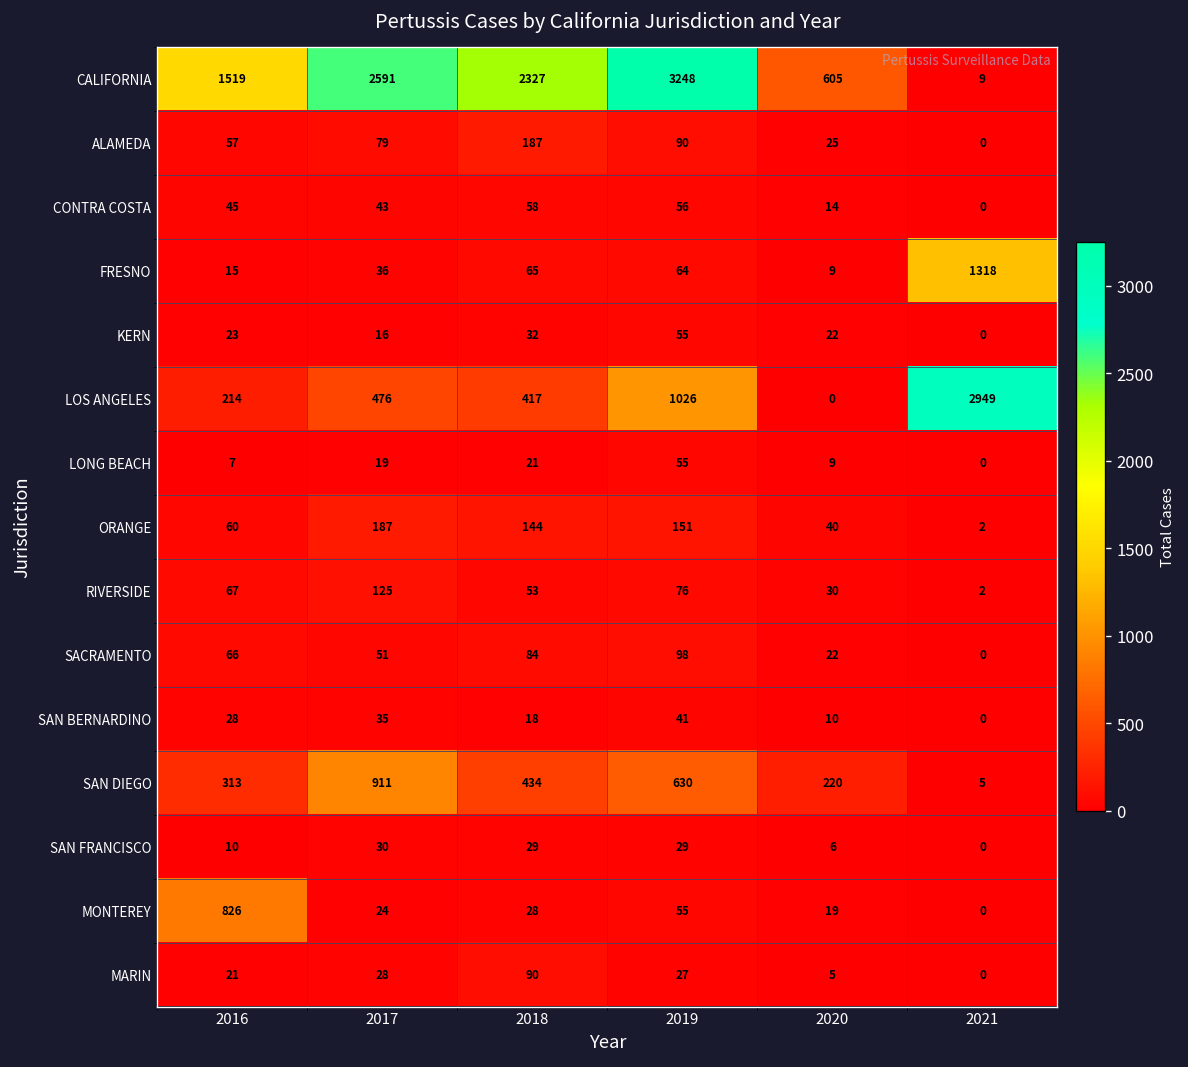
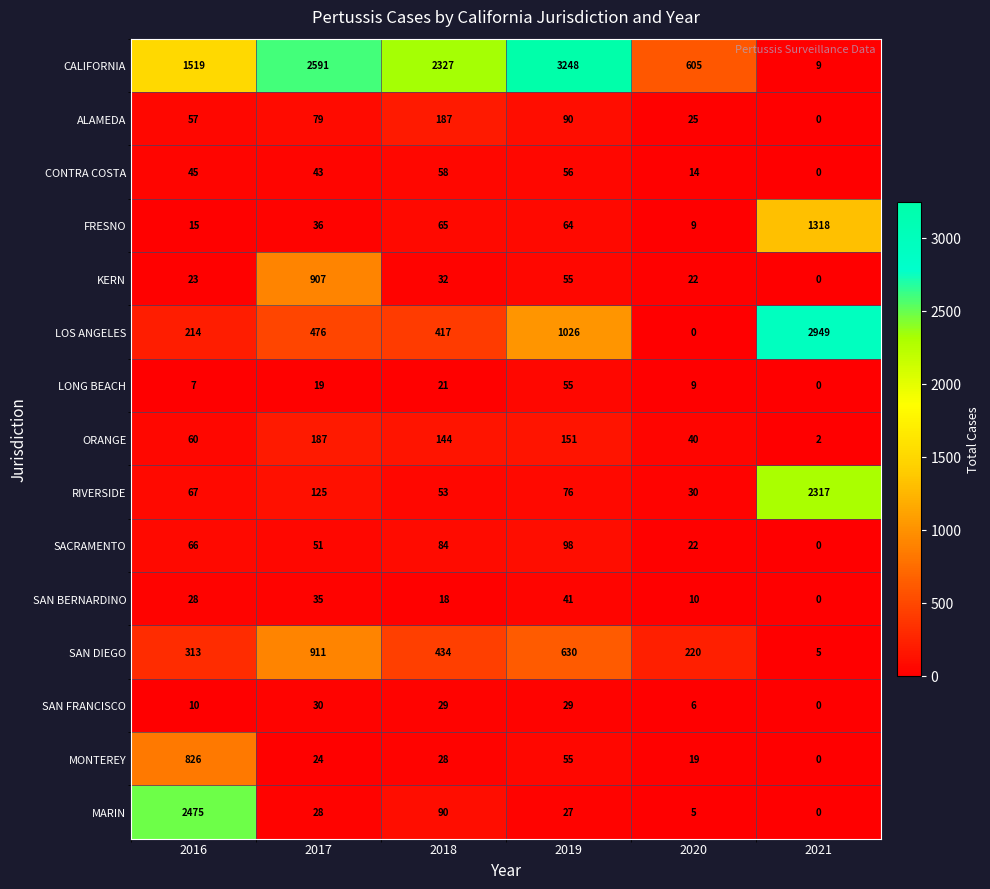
  {
    "CALIFORNIA": {
      "2016": 1519,
      "2017": 2591,
      "2018": 2327,
      "2019": 3248,
      "2020": 605
    },
    "ALAMEDA": {
      "2016": 57,
      "2017": 79,
      "2018": 187,
      "2019": 90,
      "2020": 25,
      "2021": 0
    },
    "CONTRA COSTA": {
      "2016": 45,
      "2017": 43,
      "2018": 58,
      "2019": 56,
      "2020": 14,
      "2021": 0
    },
    "FRESNO": {
      "2016": 15,
      "2017": 36,
      "2018": 65,
      "2019": 64,
      "2020": 9,
      "2021": 1318
    },
    "KERN": {
      "2016": 23,
-     "2017": 16,
+     "2017": 907,
      "2018": 32,
      "2019": 55,
      "2020": 22,
      "2021": 0
    },
    "LOS ANGELES": {
      "2016": 214,
      "2017": 476,
      "2018": 417,
      "2019": 1026,
      "2020": 0,
      "2021": 2949
    },
    "LONG BEACH": {
      "2016": 7,
      "2017": 19,
      "2018": 21,
      "2019": 55,
      "2020": 9,
      "2021": 0
    },
    "ORANGE": {
      "2016": 60,
      "2017": 187,
      "2018": 144,
      "2019": 151,
      "2020": 40,
      "2021": 2
    },
    "RIVERSIDE": {
      "2016": 67,
      "2017": 125,
      "2018": 53,
      "2019": 76,
      "2020": 30,
-     "2021": 2
+     "2021": 2317
    },
    "SACRAMENTO": {
      "2016": 66,
      "2017": 51,
      "2018": 84,
      "2019": 98,
      "2020": 22,
      "2021": 0
    },
    "SAN BERNARDINO": {
      "2016": 28,
      "2017": 35,
      "2018": 18,
      "2019": 41,
      "2020": 10,
      "2021": 0
    },
    "SAN DIEGO": {
      "2016": 313,
      "2017": 911,
      "2018": 434,
      "2019": 630,
      "2020": 220,
      "2021": 5
    },
    "SAN FRANCISCO": {
      "2016": 10,
      "2017": 30,
      "2018": 29,
      "2019": 29,
      "2020": 6,
      "2021": 0
    },
    "MONTEREY": {
      "2016": 826,
      "2017": 24,
      "2018": 28,
      "2019": 55,
      "2020": 19,
      "2021": 0
    },
    "MARIN": {
-     "2016": 21,
+     "2016": 2475,
      "2017": 28,
      "2018": 90,
      "2019": 27,
      "2020": 5,
      "2021": 0
    }
  }
